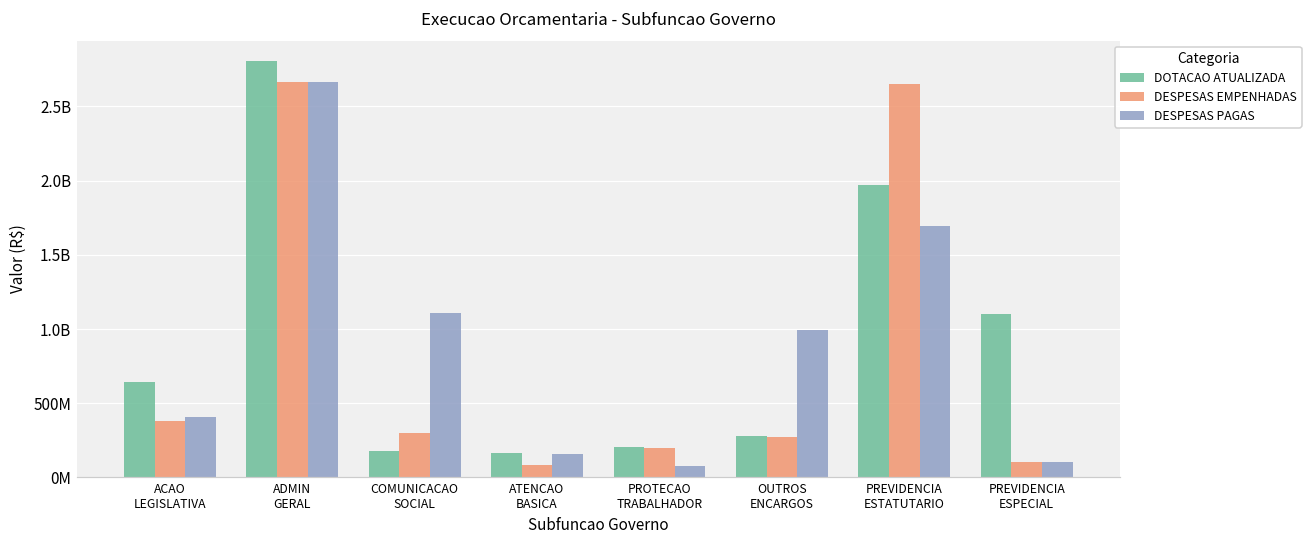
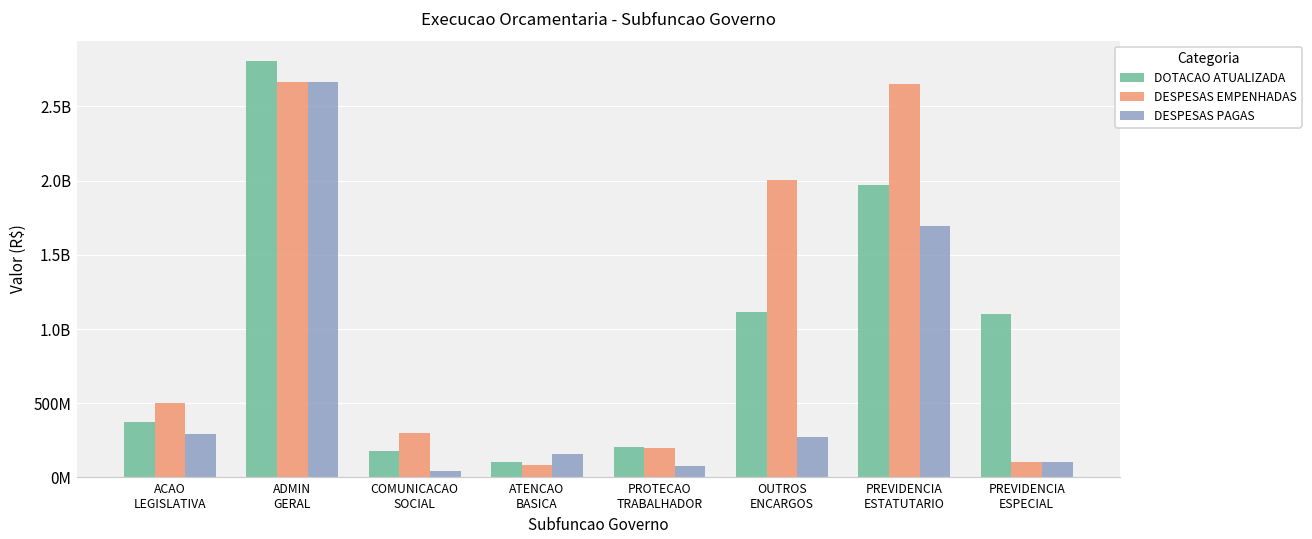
  {
    "DOTACAO ATUALIZADA": {
-     "ACAO LEGISLATIVA": 640000000,
+     "ACAO LEGISLATIVA": 370000000,
      "ADMIN GERAL": 2800000000,
      "COMUNICACAO SOCIAL": 180000000,
-     "ATENCAO BASICA": 160000000,
+     "ATENCAO BASICA": 100000000,
      "PROTECAO TRABALHADOR": 200000000,
-     "OUTROS ENCARGOS": 280000000,
+     "OUTROS ENCARGOS": 1120000000,
      "PREVIDENCIA ESTATUTARIO": 1970000000,
      "PREVIDENCIA ESPECIAL": 1100000000
    },
    "DESPESAS EMPENHADAS": {
-     "ACAO LEGISLATIVA": 380000000,
+     "ACAO LEGISLATIVA": 500000000,
      "ADMIN GERAL": 2670000000,
      "COMUNICACAO SOCIAL": 300000000,
      "ATENCAO BASICA": 80000000,
      "PROTECAO TRABALHADOR": 200000000,
-     "OUTROS ENCARGOS": 270000000,
+     "OUTROS ENCARGOS": 2000000000,
      "PREVIDENCIA ESTATUTARIO": 2650000000,
      "PREVIDENCIA ESPECIAL": 100000000
    },
    "DESPESAS PAGAS": {
-     "ACAO LEGISLATIVA": 410000000,
+     "ACAO LEGISLATIVA": 300000000,
      "ADMIN GERAL": 2670000000,
-     "COMUNICACAO SOCIAL": 1110000000,
+     "COMUNICACAO SOCIAL": 40000000,
      "ATENCAO BASICA": 160000000,
      "PROTECAO TRABALHADOR": 80000000,
-     "OUTROS ENCARGOS": 990000000,
+     "OUTROS ENCARGOS": 270000000,
      "PREVIDENCIA ESTATUTARIO": 1690000000,
      "PREVIDENCIA ESPECIAL": 100000000
    }
  }
